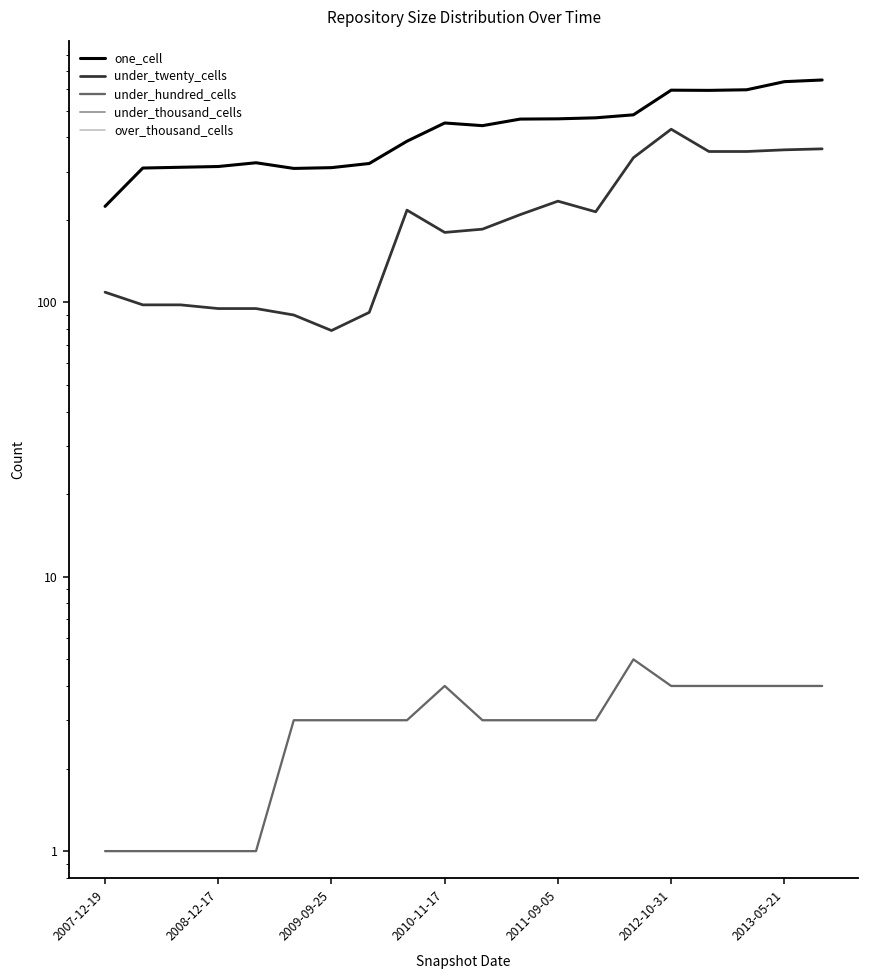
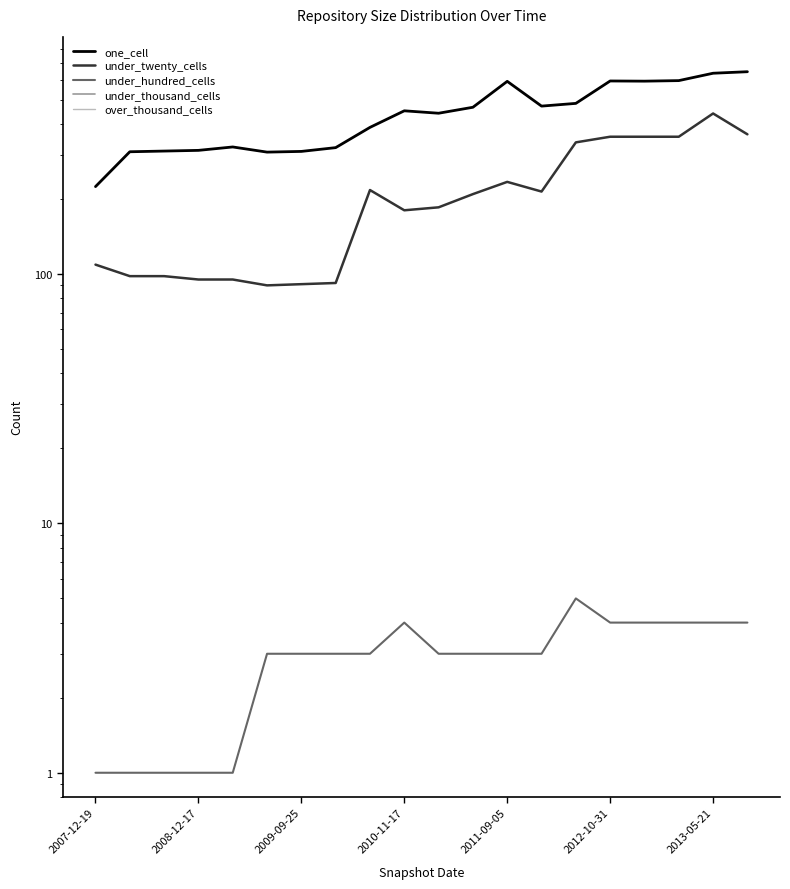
  {
    "one_cell": {
      "2007-12-19": 220,
      "2008-12-17": 310,
      "2009-09-25": 310,
      "2010-11-17": 450,
-     "2011-09-05": 470,
+     "2011-09-05": 590,
      "2012-10-31": 590,
      "2013-05-21": 640
    },
    "under_twenty_cells": {
      "2007-12-19": 110,
      "2008-12-17": 95,
-     "2009-09-25": 79,
+     "2009-09-25": 91,
      "2010-11-17": 180,
      "2011-09-05": 230,
-     "2012-10-31": 430,
-     "2013-05-21": 360
+     "2012-10-31": 360,
+     "2013-05-21": 440
    },
    "under_hundred_cells": {
      "2007-12-19": 1,
      "2008-12-17": 1,
      "2009-09-25": 3,
      "2010-11-17": 4,
      "2011-09-05": 3,
      "2012-10-31": 4,
      "2013-05-21": 4
    }
  }
